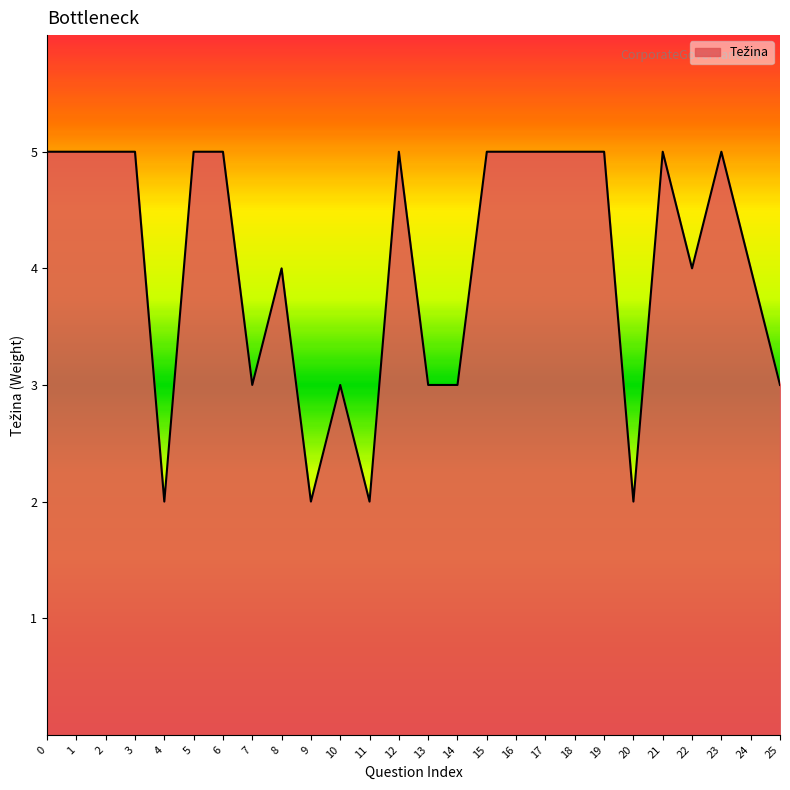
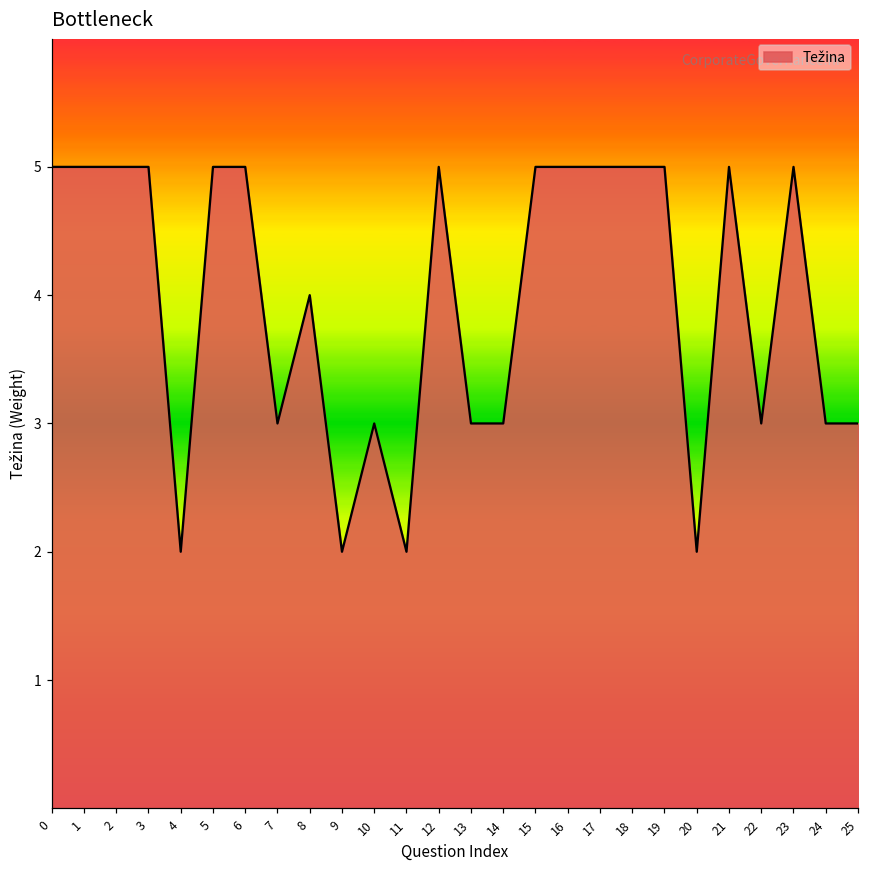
  {
    "0": 5,
    "1": 5,
    "2": 5,
    "3": 5,
    "4": 2,
    "5": 5,
    "6": 5,
    "7": 3,
    "8": 4,
    "9": 2,
    "10": 3,
    "11": 2,
    "12": 5,
    "13": 3,
    "14": 3,
    "15": 5,
    "16": 5,
    "17": 5,
    "18": 5,
    "19": 5,
    "20": 2,
    "21": 5,
-   "22": 4,
+   "22": 3,
    "23": 5,
-   "24": 4,
+   "24": 3,
    "25": 3
  }
